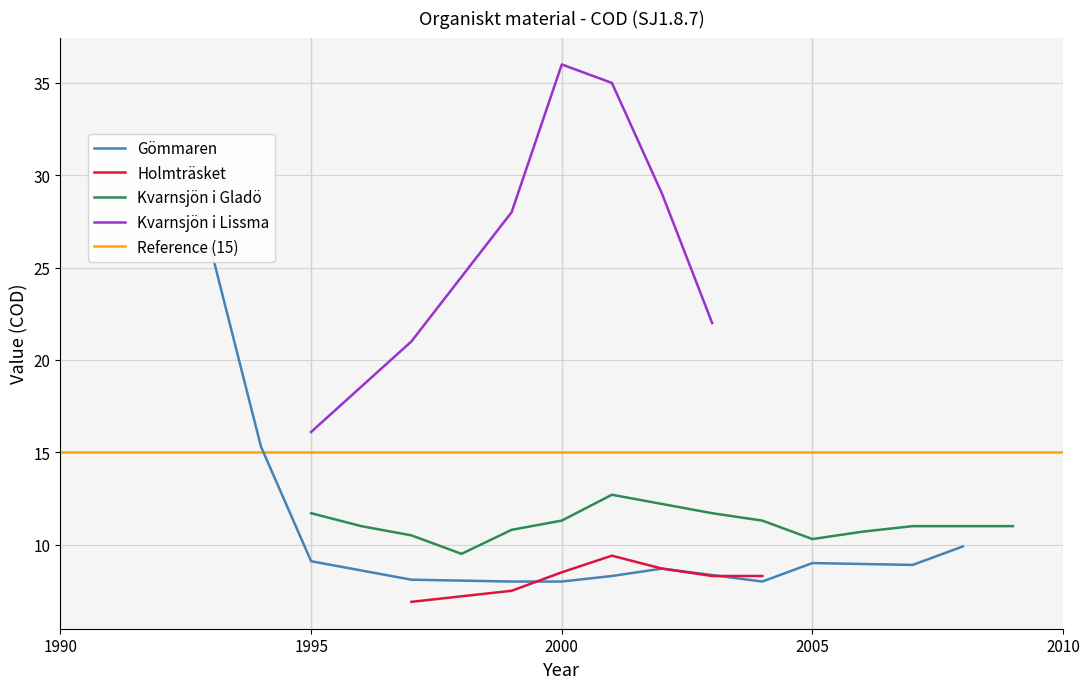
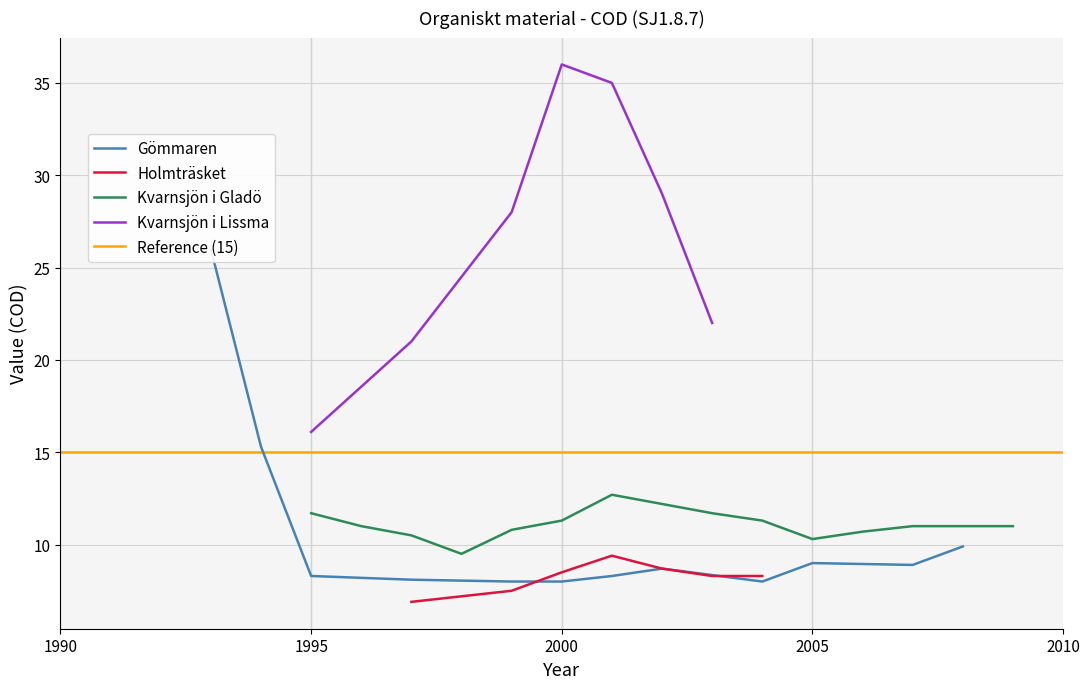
  {
    "Gömmaren": {
-     "1995": 9.1,
+     "1995": 8.3,
      "2000": 8.0,
      "2005": 9.0
    },
    "Holmträsket": {
      "2000": 8.5
    },
    "Kvarnsjön i Gladö": {
      "1995": 11.7,
      "2000": 11.3,
      "2005": 10.3
    },
    "Kvarnsjön i Lissma": {
      "1995": 16.1,
      "2000": 36.0
    }
  }
